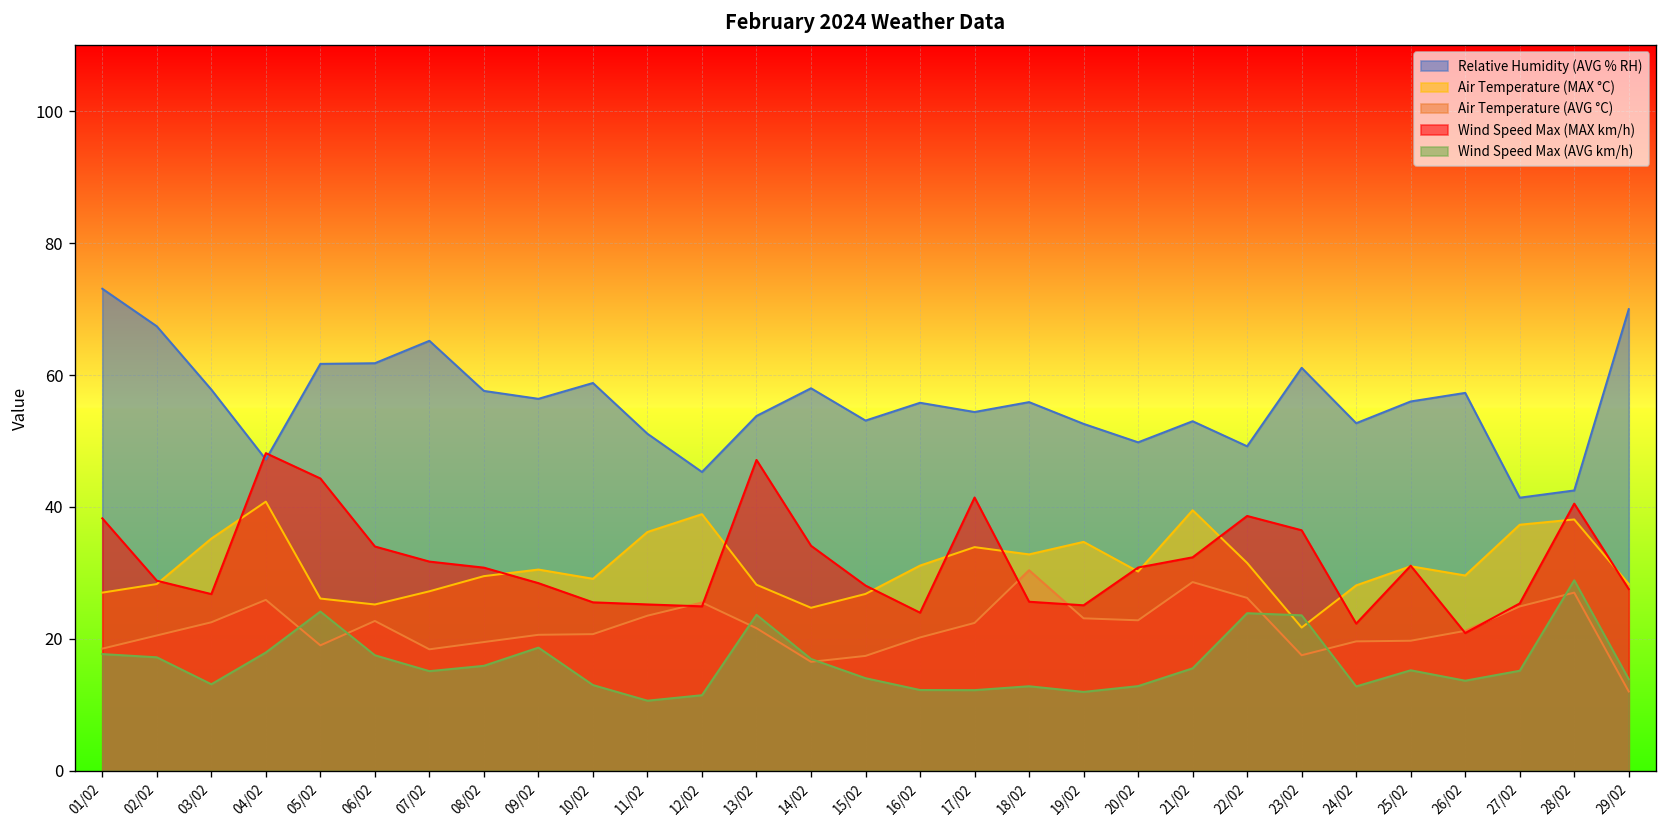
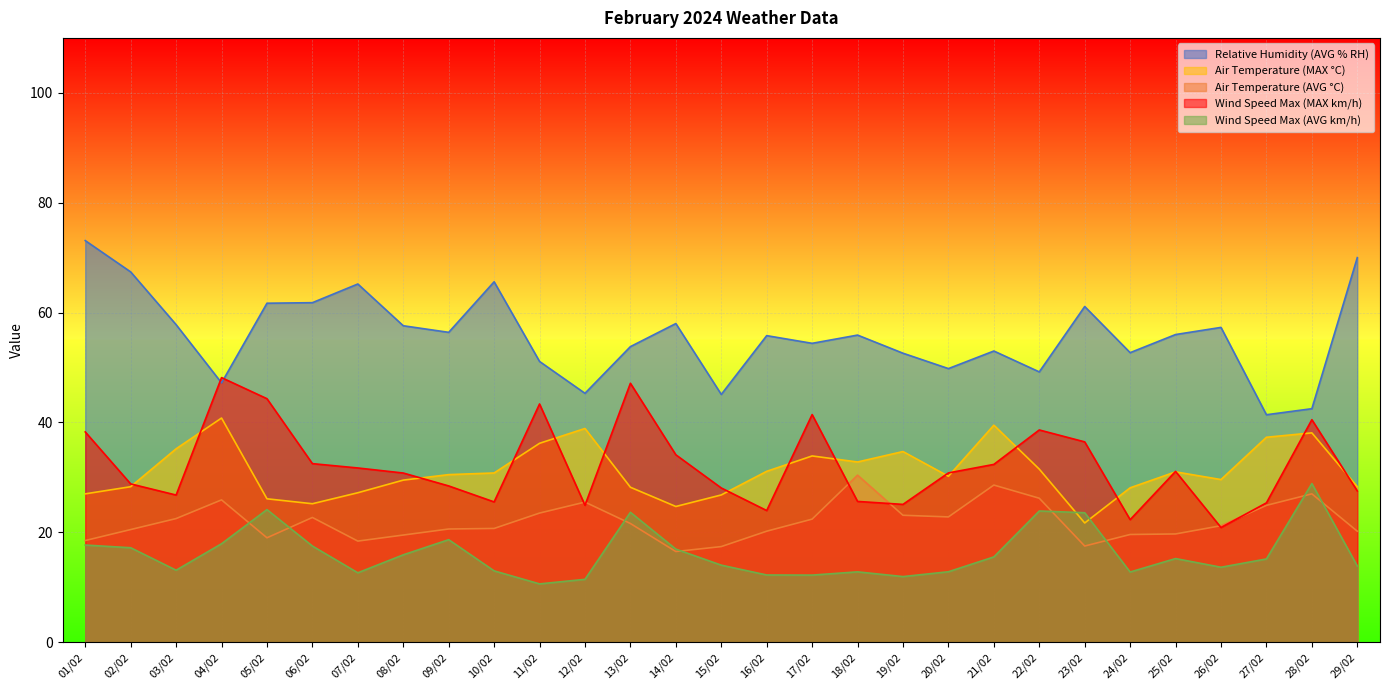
  {
    "Relative Humidity (AVG % RH)": {
      "01/02": 73,
      "02/02": 67,
      "03/02": 58,
      "04/02": 47,
      "05/02": 62,
      "06/02": 62,
      "07/02": 65,
      "08/02": 58,
      "09/02": 56,
-     "10/02": 59,
+     "10/02": 66,
      "11/02": 51,
      "12/02": 45,
      "13/02": 54,
      "14/02": 58,
-     "15/02": 53,
+     "15/02": 45,
      "16/02": 56,
      "17/02": 54,
      "18/02": 56,
      "19/02": 53,
      "20/02": 50,
      "21/02": 53,
      "22/02": 49,
      "23/02": 61,
      "24/02": 53,
      "25/02": 56,
      "26/02": 57,
      "27/02": 41,
      "28/02": 43,
      "29/02": 70
    },
    "Air Temperature (MAX °C)": {
      "01/02": 27,
      "02/02": 28,
      "03/02": 35,
      "04/02": 41,
      "05/02": 26,
      "06/02": 25,
      "07/02": 27,
      "08/02": 30,
      "09/02": 31,
-     "10/02": 29,
+     "10/02": 31,
      "11/02": 36,
      "12/02": 39,
      "13/02": 28,
      "14/02": 25,
      "15/02": 27,
      "16/02": 31,
      "17/02": 34,
      "18/02": 33,
      "19/02": 35,
      "20/02": 30,
      "21/02": 40,
      "22/02": 32,
      "23/02": 22,
      "24/02": 28,
      "26/02": 30,
      "27/02": 37,
      "28/02": 38,
      "29/02": 28
    },
    "Air Temperature (AVG °C)": {
      "01/02": 19,
      "02/02": 21,
      "03/02": 23,
      "04/02": 26,
      "05/02": 19,
      "06/02": 23,
      "07/02": 18,
      "08/02": 20,
      "09/02": 21,
      "10/02": 21,
      "11/02": 24,
      "12/02": 26,
      "13/02": 22,
      "15/02": 17,
      "16/02": 20,
      "17/02": 22,
      "18/02": 30,
      "19/02": 23,
      "20/02": 23,
      "21/02": 29,
      "22/02": 26,
      "23/02": 18,
      "24/02": 20,
      "25/02": 20,
      "28/02": 27,
-     "29/02": 12
+     "29/02": 20
    },
    "Wind Speed Max (MAX km/h)": {
      "01/02": 38,
      "02/02": 29,
      "03/02": 27,
      "04/02": 48,
      "05/02": 44,
-     "06/02": 34,
+     "06/02": 33,
      "07/02": 32,
      "08/02": 31,
      "09/02": 28,
      "10/02": 26,
-     "11/02": 25,
+     "11/02": 43,
      "12/02": 25,
      "13/02": 47,
      "14/02": 34,
      "15/02": 28,
      "16/02": 24,
      "17/02": 41,
      "18/02": 26,
      "19/02": 25,
      "20/02": 31,
      "21/02": 32,
      "22/02": 39,
      "23/02": 36,
      "24/02": 22,
      "28/02": 41,
      "29/02": 28
    },
    "Wind Speed Max (AVG km/h)": {
      "01/02": 18,
      "02/02": 17,
      "03/02": 13,
      "04/02": 18,
      "05/02": 24,
      "06/02": 18,
-     "07/02": 15,
+     "07/02": 13,
      "08/02": 16,
      "09/02": 19,
      "10/02": 13,
      "11/02": 11,
      "12/02": 11,
      "13/02": 24,
      "15/02": 14,
      "16/02": 12,
      "17/02": 12,
      "18/02": 13,
      "19/02": 12,
      "20/02": 13,
      "21/02": 16,
      "22/02": 24,
      "23/02": 24,
      "24/02": 13,
      "25/02": 15,
      "26/02": 14,
      "27/02": 15,
      "28/02": 29,
      "29/02": 14
    }
  }
